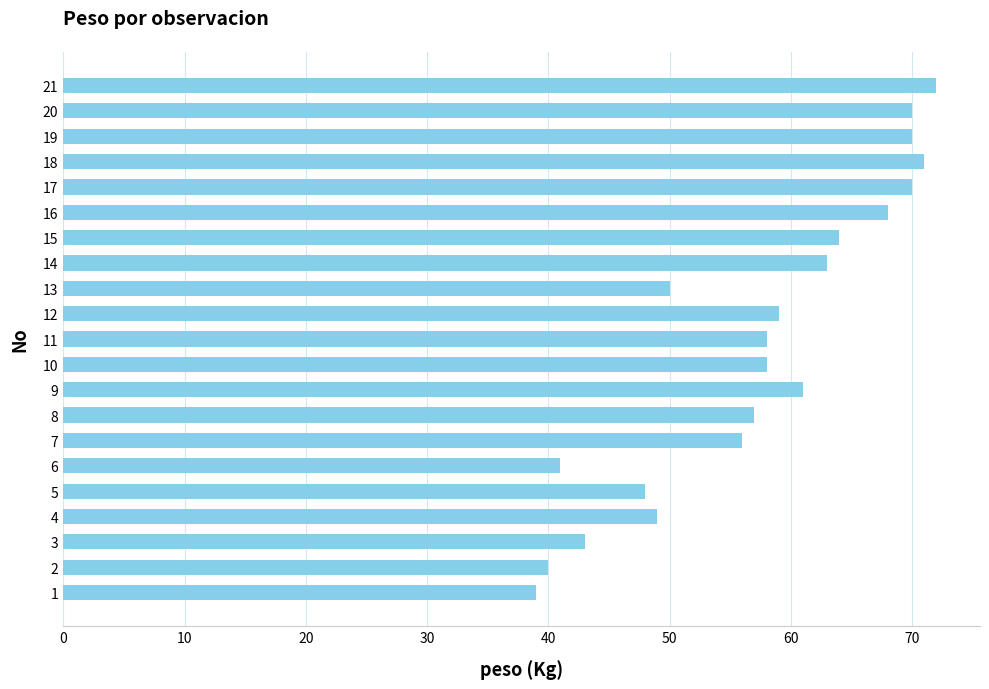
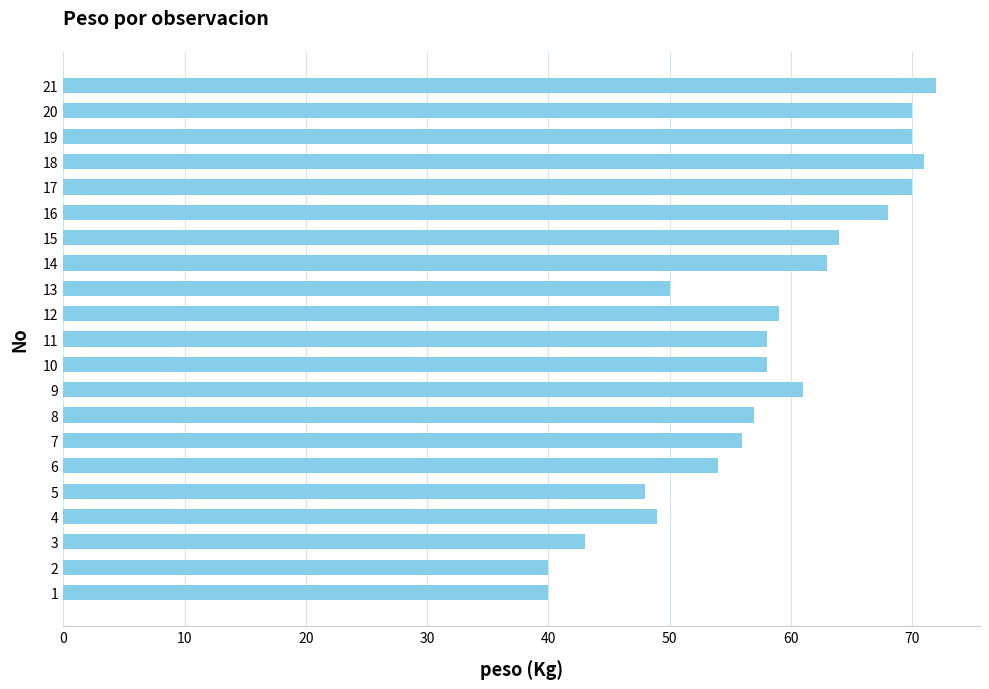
  {
    "21": 72,
    "20": 70,
    "19": 70,
    "18": 71,
    "17": 70,
    "16": 68,
    "15": 64,
    "14": 63,
    "13": 50,
    "12": 59,
    "11": 58,
    "10": 58,
    "9": 61,
    "8": 57,
    "7": 56,
-   "6": 41,
+   "6": 54,
    "5": 48,
    "4": 49,
    "3": 43,
    "2": 40,
-   "1": 39
+   "1": 40
  }
